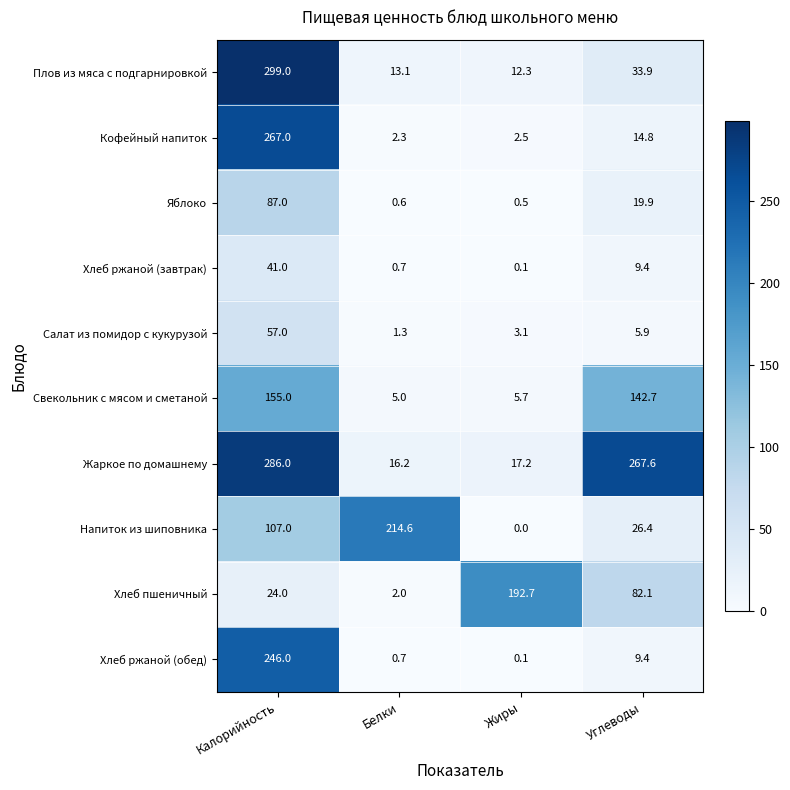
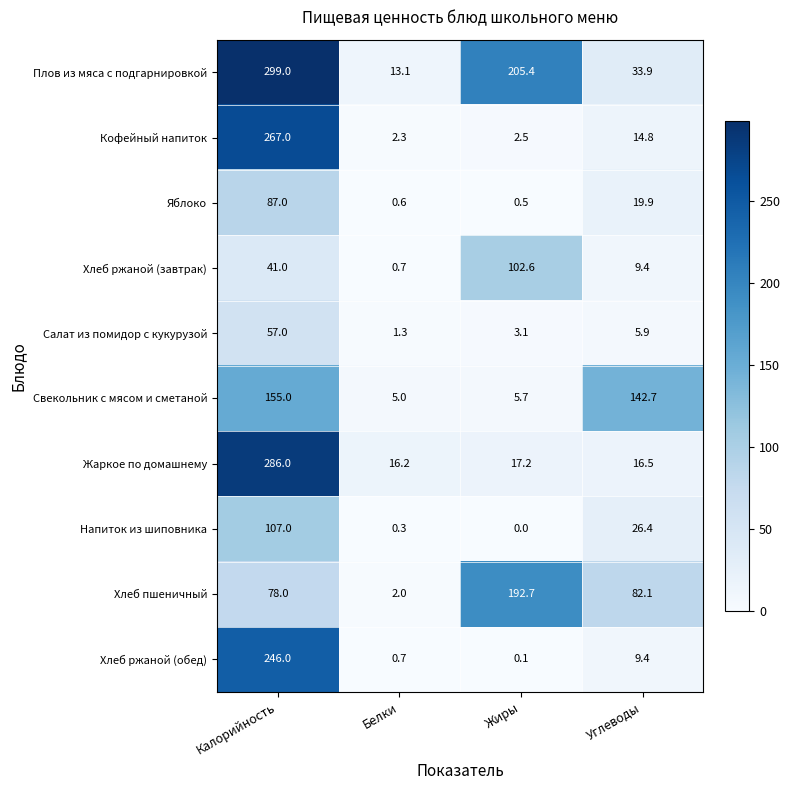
  {
    "Плов из мяса с подгарнировкой": {
      "Калорийность": 299.0,
      "Белки": 13.1,
-     "Жиры": 12.3,
+     "Жиры": 205.4,
      "Углеводы": 33.9
    },
    "Кофейный напиток": {
      "Калорийность": 267.0,
      "Белки": 2.3,
      "Жиры": 2.5,
      "Углеводы": 14.8
    },
    "Яблоко": {
      "Калорийность": 87.0,
      "Белки": 0.6,
      "Жиры": 0.5,
      "Углеводы": 19.9
    },
    "Хлеб ржаной (завтрак)": {
      "Калорийность": 41.0,
      "Белки": 0.7,
-     "Жиры": 0.1,
+     "Жиры": 102.6,
      "Углеводы": 9.4
    },
    "Салат из помидор с кукурузой": {
      "Калорийность": 57.0,
      "Белки": 1.3,
      "Жиры": 3.1,
      "Углеводы": 5.9
    },
    "Свекольник с мясом и сметаной": {
      "Калорийность": 155.0,
      "Белки": 5.0,
      "Жиры": 5.7,
      "Углеводы": 142.7
    },
    "Жаркое по домашнему": {
      "Калорийность": 286.0,
      "Белки": 16.2,
      "Жиры": 17.2,
-     "Углеводы": 267.6
+     "Углеводы": 16.5
    },
    "Напиток из шиповника": {
      "Калорийность": 107.0,
-     "Белки": 214.6,
+     "Белки": 0.3,
      "Жиры": 0.0,
      "Углеводы": 26.4
    },
    "Хлеб пшеничный": {
-     "Калорийность": 24.0,
+     "Калорийность": 78.0,
      "Белки": 2.0,
      "Жиры": 192.7,
      "Углеводы": 82.1
    },
    "Хлеб ржаной (обед)": {
      "Калорийность": 246.0,
      "Белки": 0.7,
      "Жиры": 0.1,
      "Углеводы": 9.4
    }
  }
